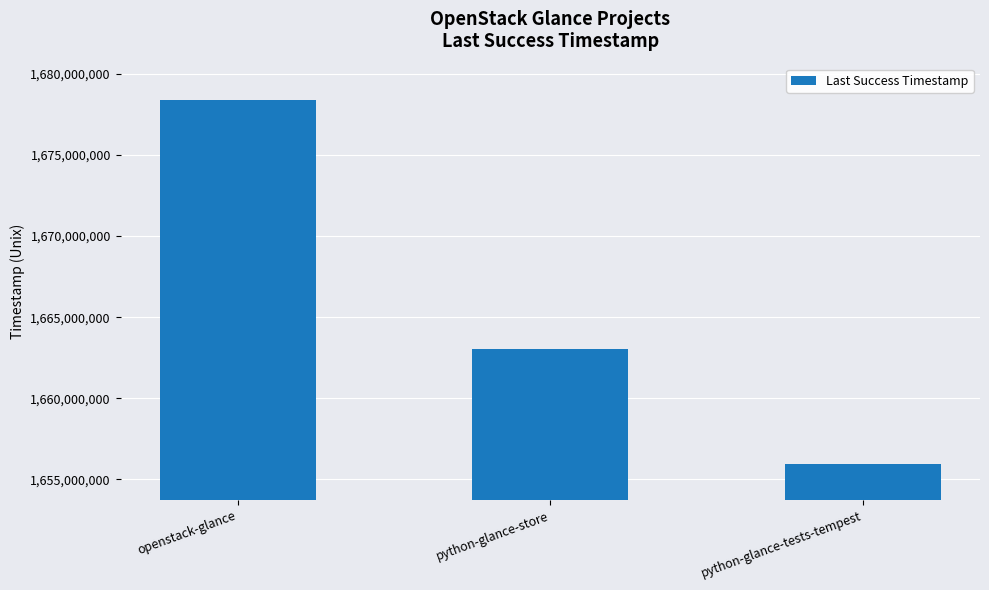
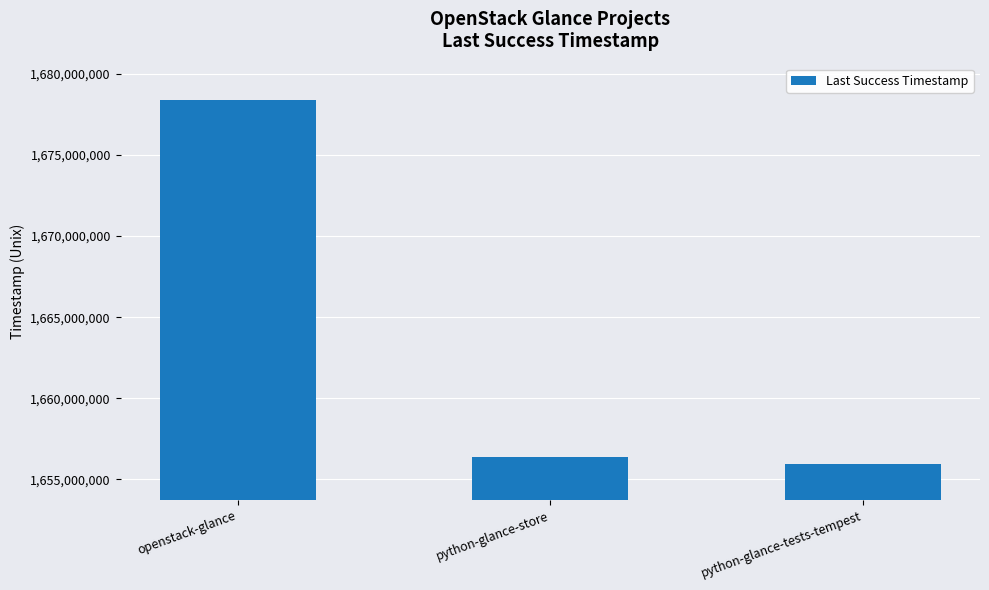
  {
    "openstack-glance": "1,678,400,000",
-   "python-glance-store": "1,663,000,000",
+   "python-glance-store": "1,656,400,000",
    "python-glance-tests-tempest": "1,656,000,000"
  }
